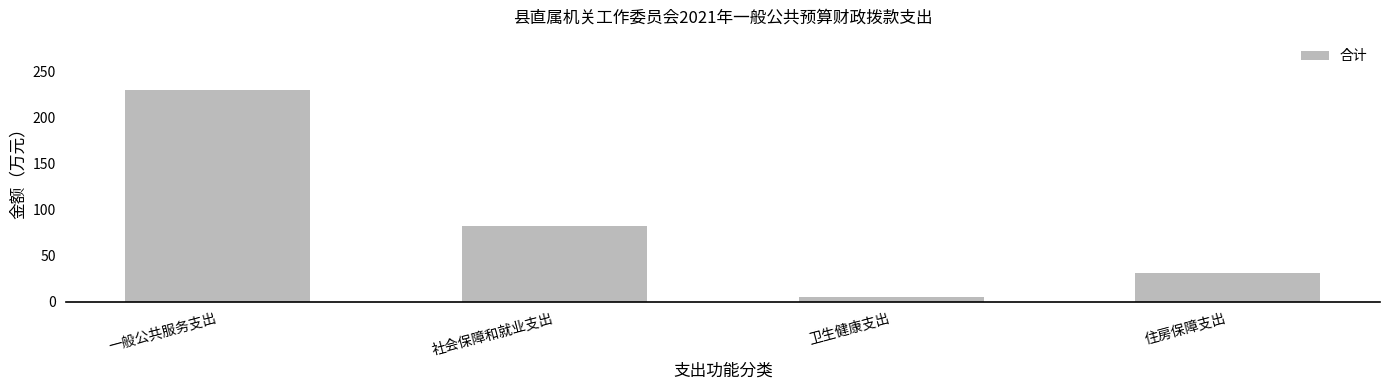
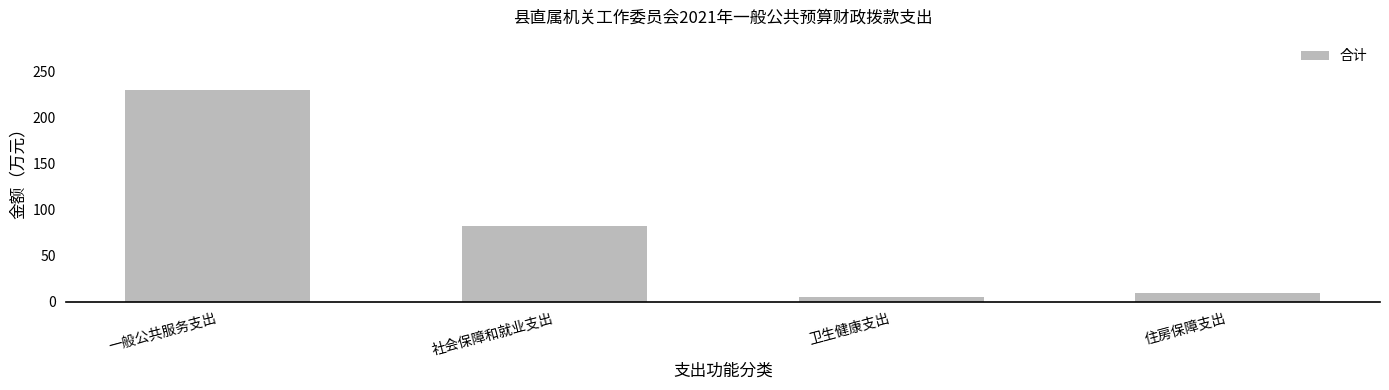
  {
    "一般公共服务支出": 230,
    "社会保障和就业支出": 80,
    "卫生健康支出": 10,
-   "住房保障支出": 30
+   "住房保障支出": 10
  }
